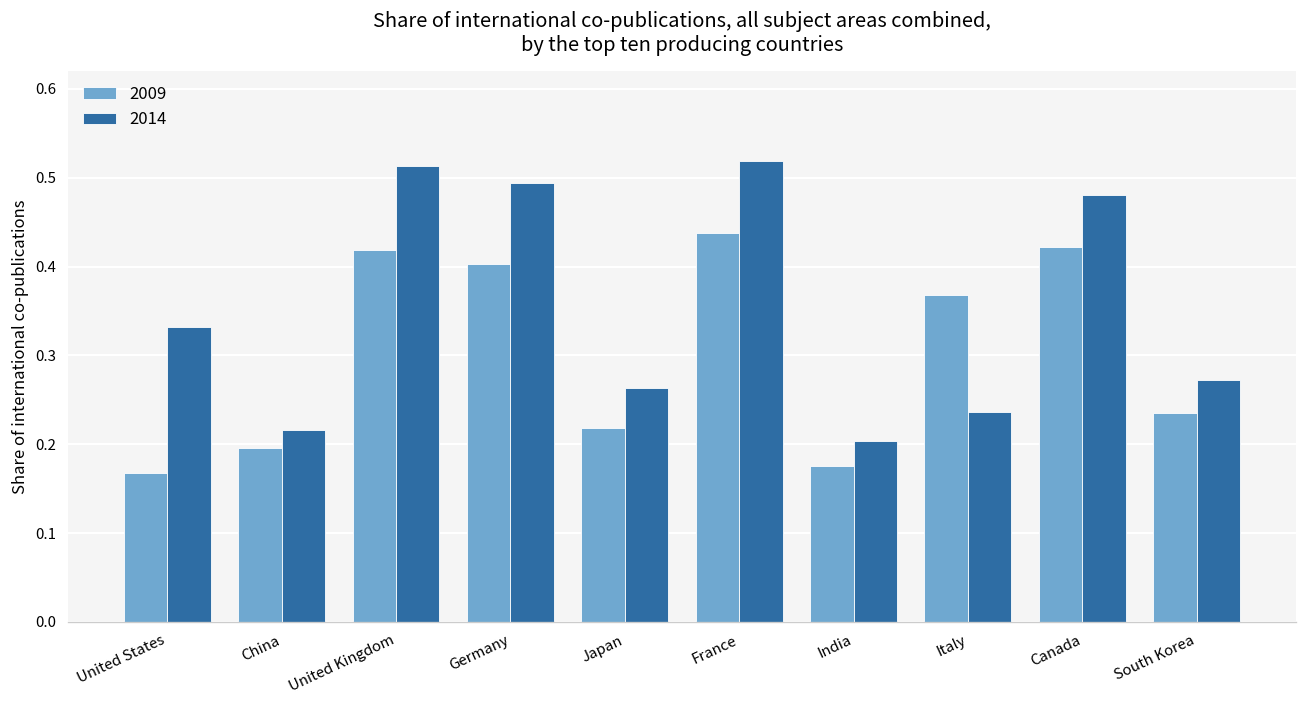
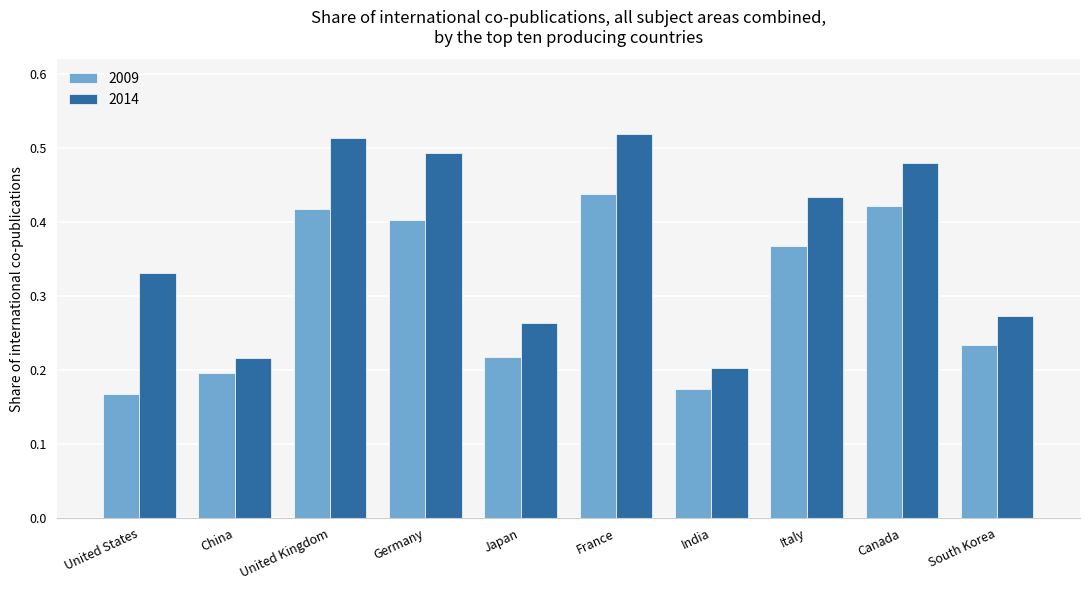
  {
    "2009": {
      "United States": 0.17,
      "China": 0.20,
      "United Kingdom": 0.42,
      "Germany": 0.40,
      "Japan": 0.22,
      "France": 0.44,
      "India": 0.18,
      "Italy": 0.37,
      "Canada": 0.42,
      "South Korea": 0.23
    },
    "2014": {
      "United States": 0.33,
      "China": 0.22,
      "United Kingdom": 0.51,
      "Germany": 0.49,
      "Japan": 0.26,
      "France": 0.52,
      "India": 0.20,
-     "Italy": 0.24,
+     "Italy": 0.43,
      "Canada": 0.48,
      "South Korea": 0.27
    }
  }
